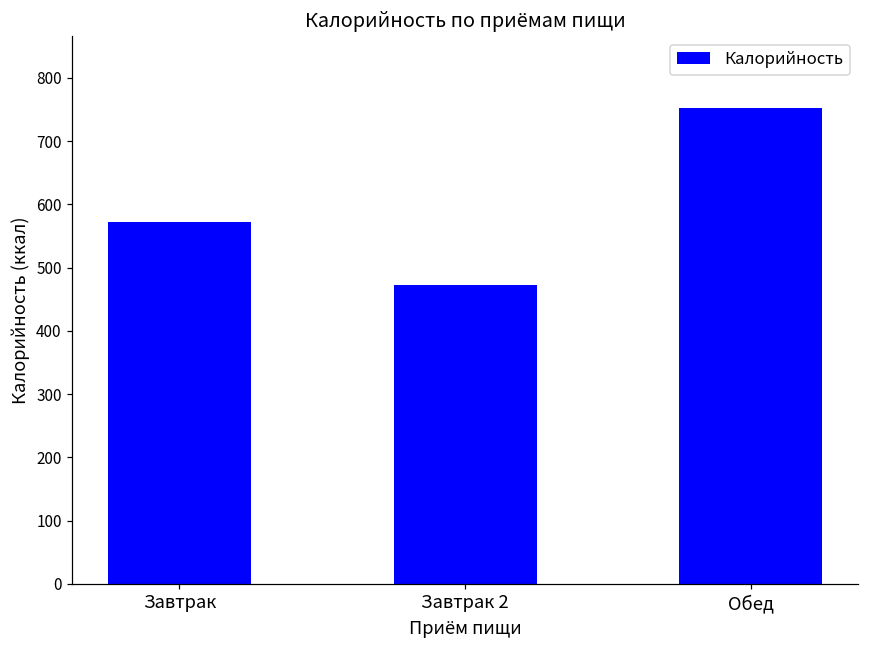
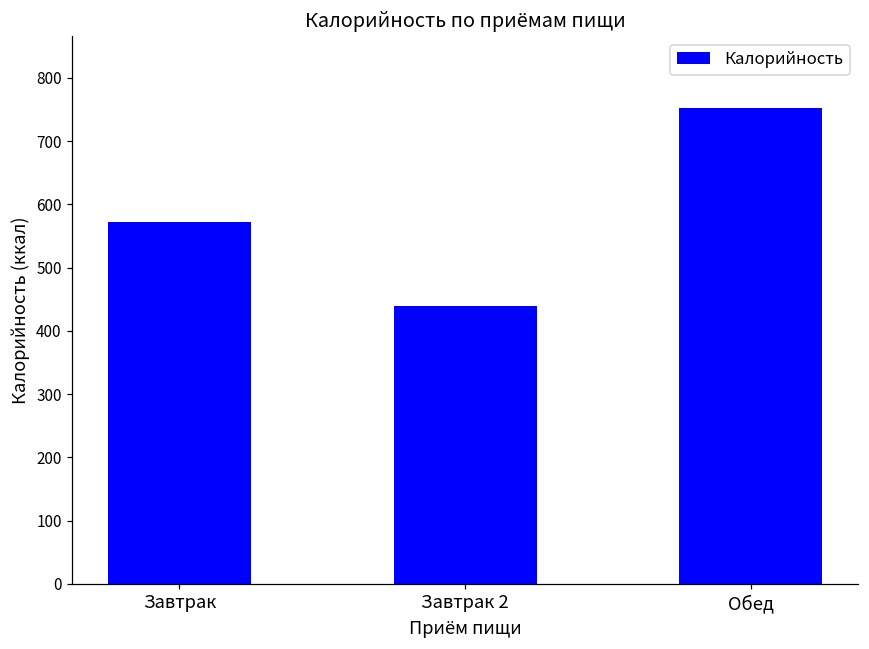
  {
    "Завтрак": 570,
-   "Завтрак 2": 470,
+   "Завтрак 2": 440,
    "Обед": 750
  }
